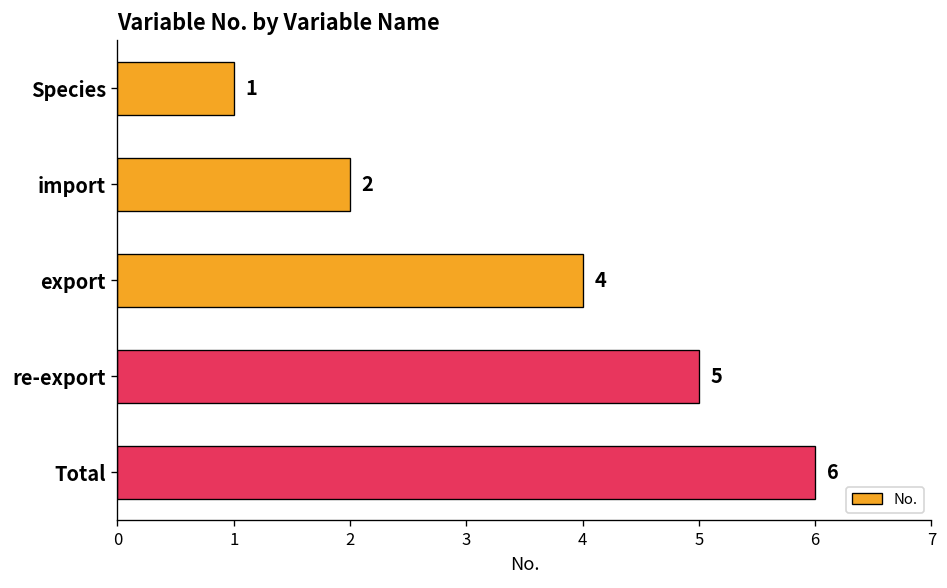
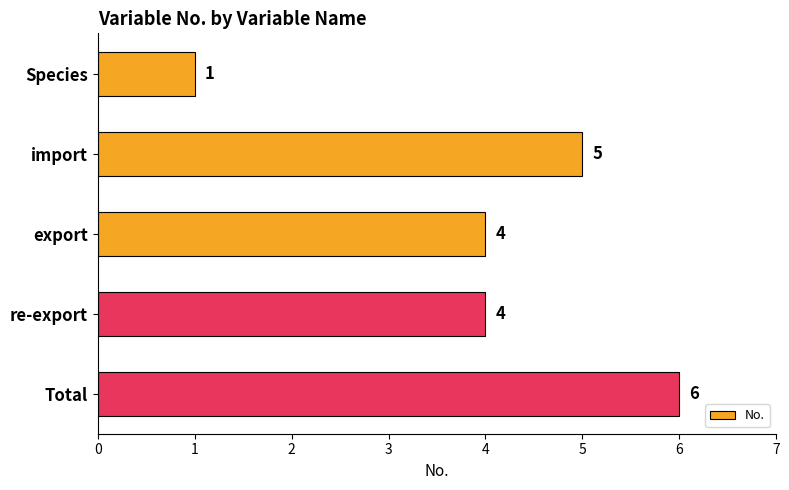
  {
    "Species": 1,
-   "import": 2,
+   "import": 5,
    "export": 4,
-   "re-export": 5,
+   "re-export": 4,
    "Total": 6
  }
